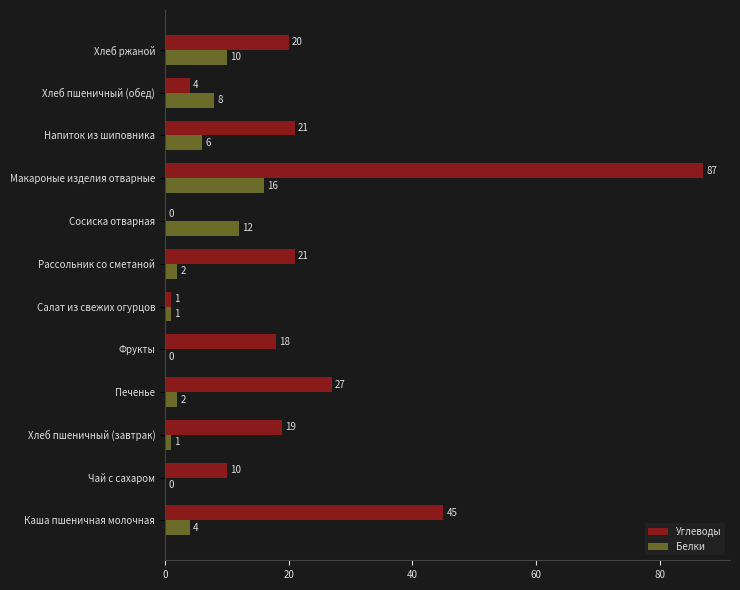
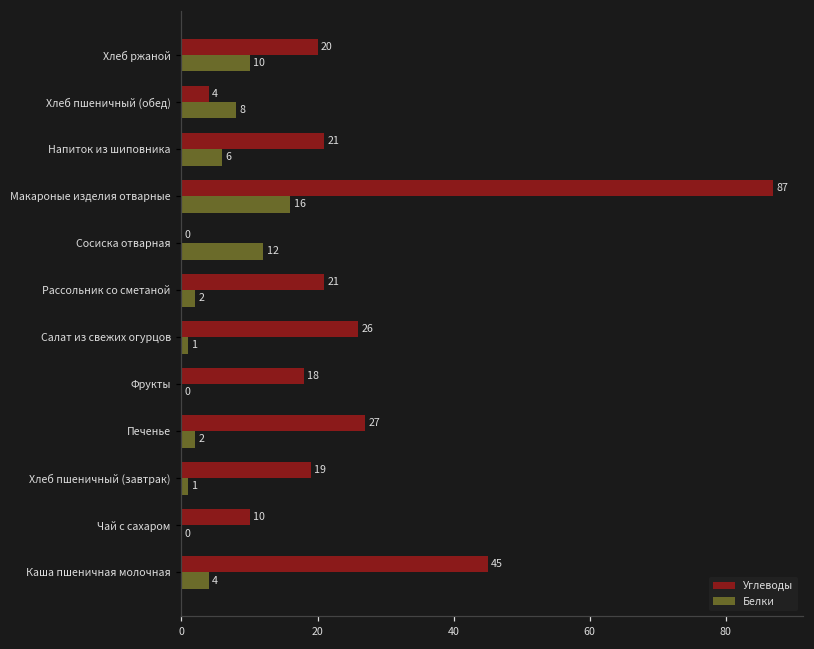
  {
    "Углеводы": {
      "Хлеб ржаной": 20,
      "Хлеб пшеничный (обед)": 4,
      "Напиток из шиповника": 21,
      "Макароные изделия отварные": 87,
      "Сосиска отварная": 0,
      "Рассольник со сметаной": 21,
-     "Салат из свежих огурцов": 1,
+     "Салат из свежих огурцов": 26,
      "Фрукты": 18,
      "Печенье": 27,
      "Хлеб пшеничный (завтрак)": 19,
      "Чай с сахаром": 10,
      "Каша пшеничная молочная": 45
    },
    "Белки": {
      "Хлеб ржаной": 10,
      "Хлеб пшеничный (обед)": 8,
      "Напиток из шиповника": 6,
      "Макароные изделия отварные": 16,
      "Сосиска отварная": 12,
      "Рассольник со сметаной": 2,
      "Салат из свежих огурцов": 1,
      "Фрукты": 0,
      "Печенье": 2,
      "Хлеб пшеничный (завтрак)": 1,
      "Чай с сахаром": 0,
      "Каша пшеничная молочная": 4
    }
  }
